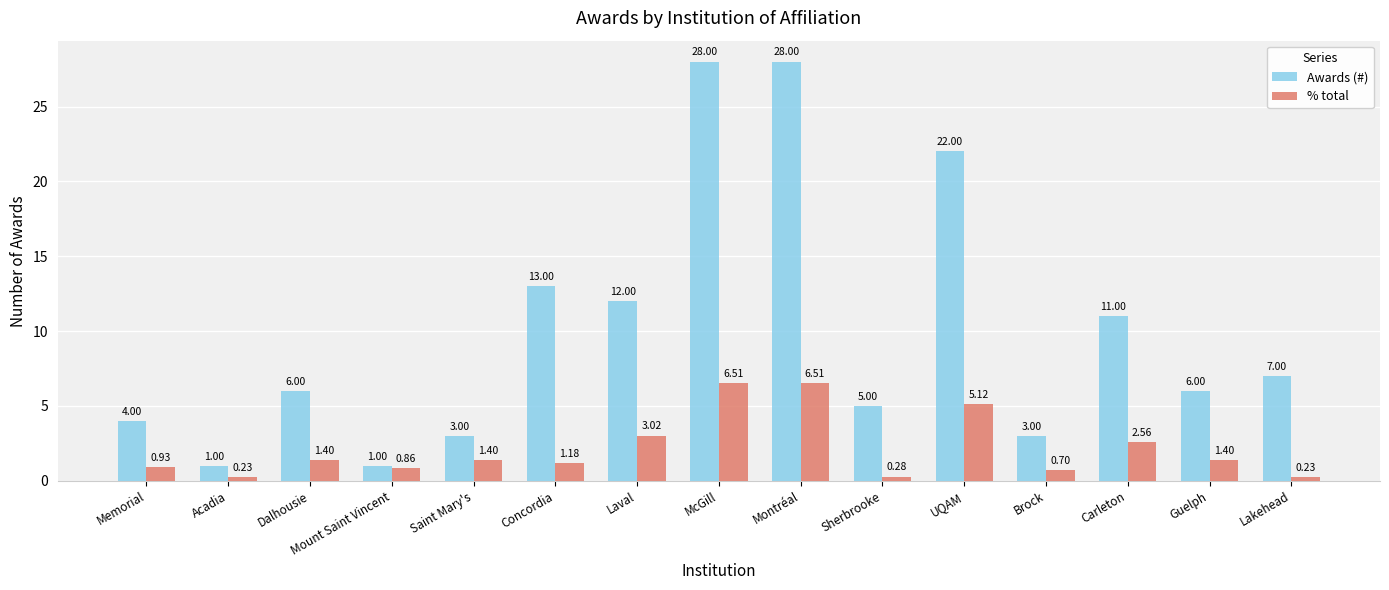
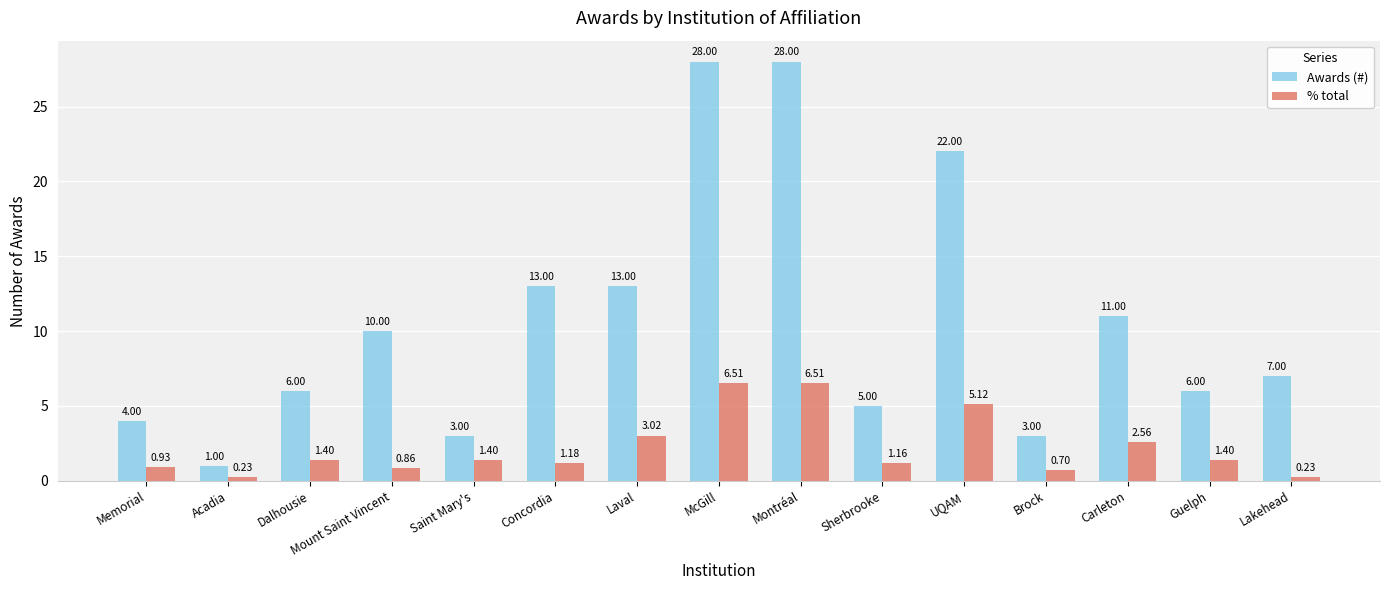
  {
    "Awards (#)": {
      "Memorial": 4.00,
      "Acadia": 1.00,
      "Dalhousie": 6.00,
-     "Mount Saint Vincent": 1.00,
+     "Mount Saint Vincent": 10.00,
      "Saint Mary's": 3.00,
      "Concordia": 13.00,
-     "Laval": 12.00,
+     "Laval": 13.00,
      "McGill": 28.00,
      "Montréal": 28.00,
      "Sherbrooke": 5.00,
      "UQAM": 22.00,
      "Brock": 3.00,
      "Carleton": 11.00,
      "Guelph": 6.00,
      "Lakehead": 7.00
    },
    "% total": {
      "Memorial": 0.93,
      "Acadia": 0.23,
      "Dalhousie": 1.40,
      "Mount Saint Vincent": 0.86,
      "Saint Mary's": 1.40,
      "Concordia": 1.18,
      "Laval": 3.02,
      "McGill": 6.51,
      "Montréal": 6.51,
-     "Sherbrooke": 0.28,
+     "Sherbrooke": 1.16,
      "UQAM": 5.12,
      "Brock": 0.70,
      "Carleton": 2.56,
      "Guelph": 1.40,
      "Lakehead": 0.23
    }
  }
